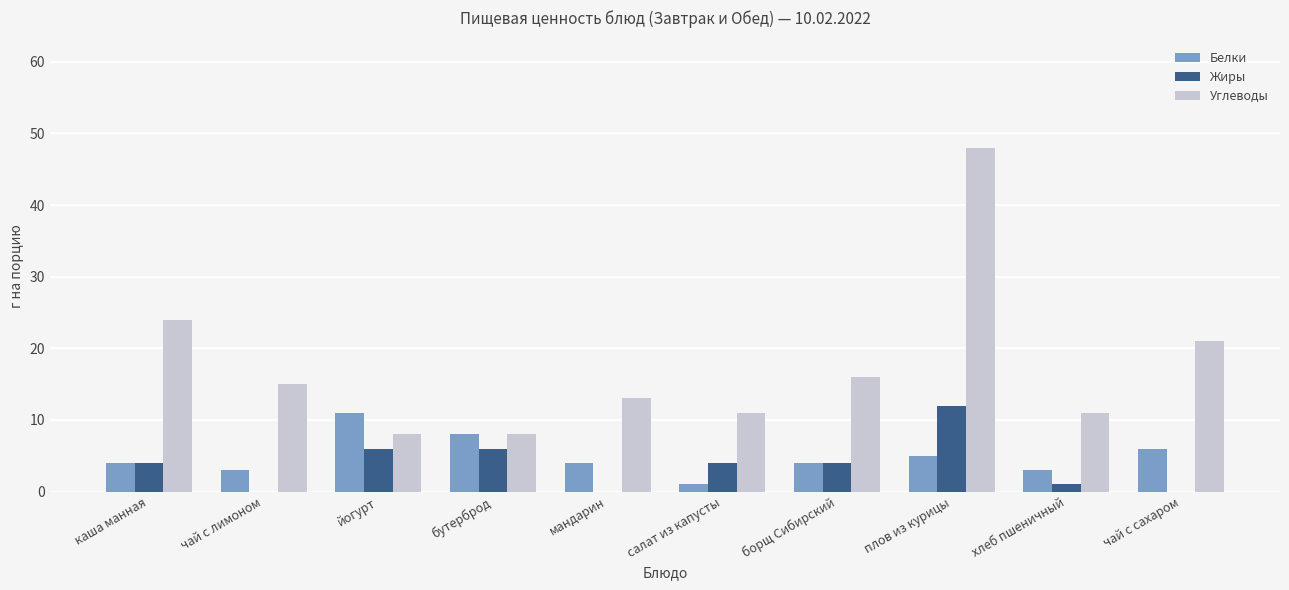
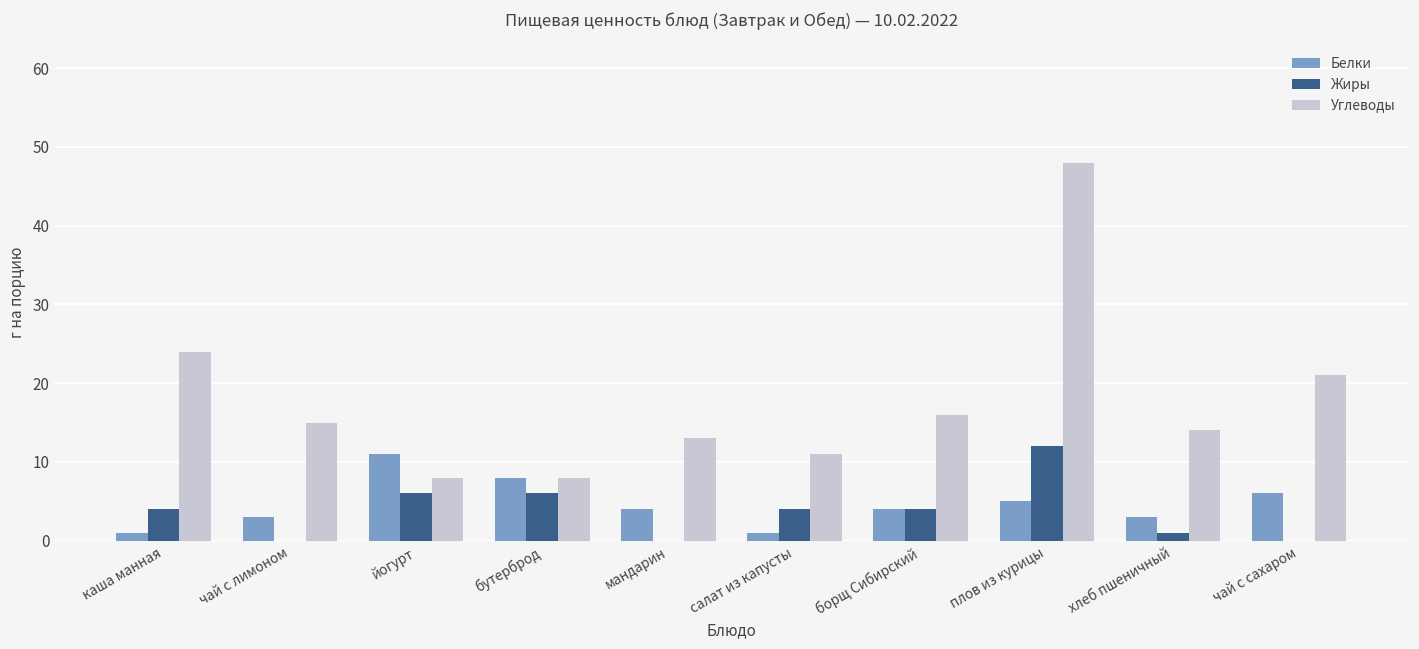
  {
    "Белки": {
-     "каша манная": 4,
+     "каша манная": 1,
      "чай с лимоном": 3,
      "йогурт": 11,
      "бутерброд": 8,
      "мандарин": 4,
      "салат из капусты": 1,
      "борщ Сибирский": 4,
      "плов из курицы": 5,
      "хлеб пшеничный": 3,
      "чай с сахаром": 6
    },
    "Жиры": {
      "каша манная": 4,
      "чай с лимоном": 0,
      "йогурт": 6,
      "бутерброд": 6,
      "мандарин": 0,
      "салат из капусты": 4,
      "борщ Сибирский": 4,
      "плов из курицы": 12,
      "хлеб пшеничный": 1,
      "чай с сахаром": 0
    },
    "Углеводы": {
      "каша манная": 24,
      "чай с лимоном": 15,
      "йогурт": 8,
      "бутерброд": 8,
      "мандарин": 13,
      "салат из капусты": 11,
      "борщ Сибирский": 16,
      "плов из курицы": 48,
-     "хлеб пшеничный": 11,
+     "хлеб пшеничный": 14,
      "чай с сахаром": 21
    }
  }
